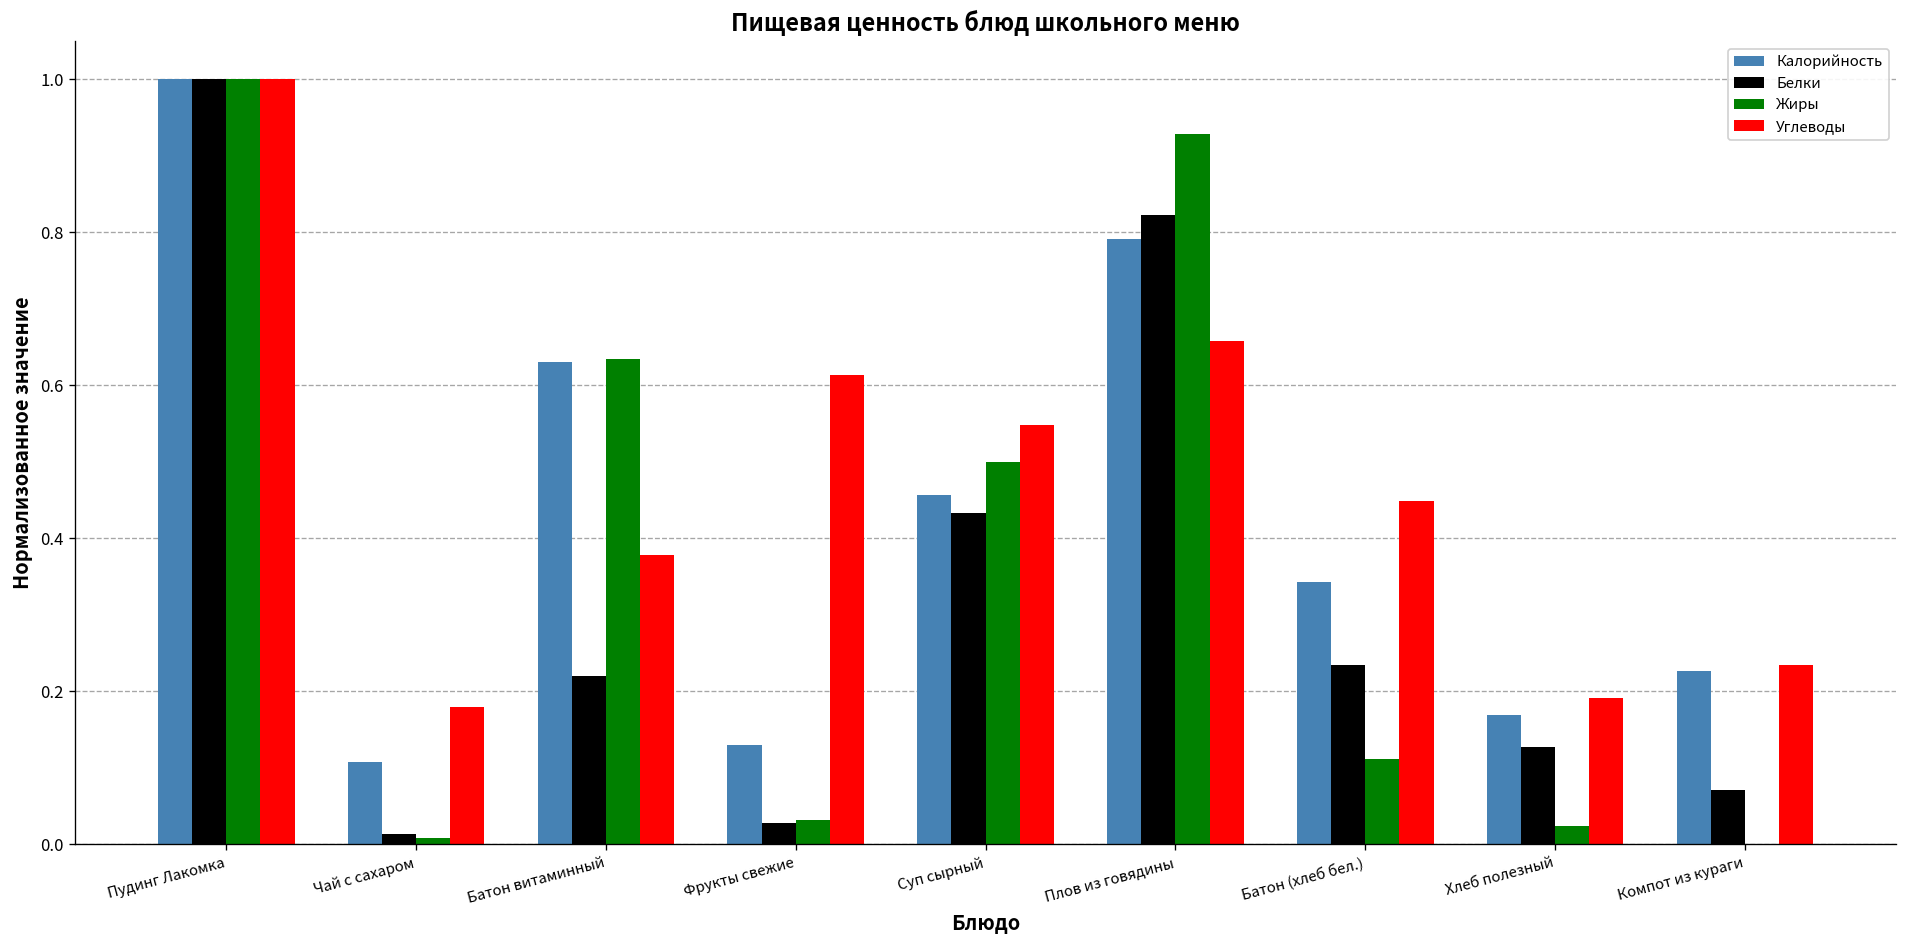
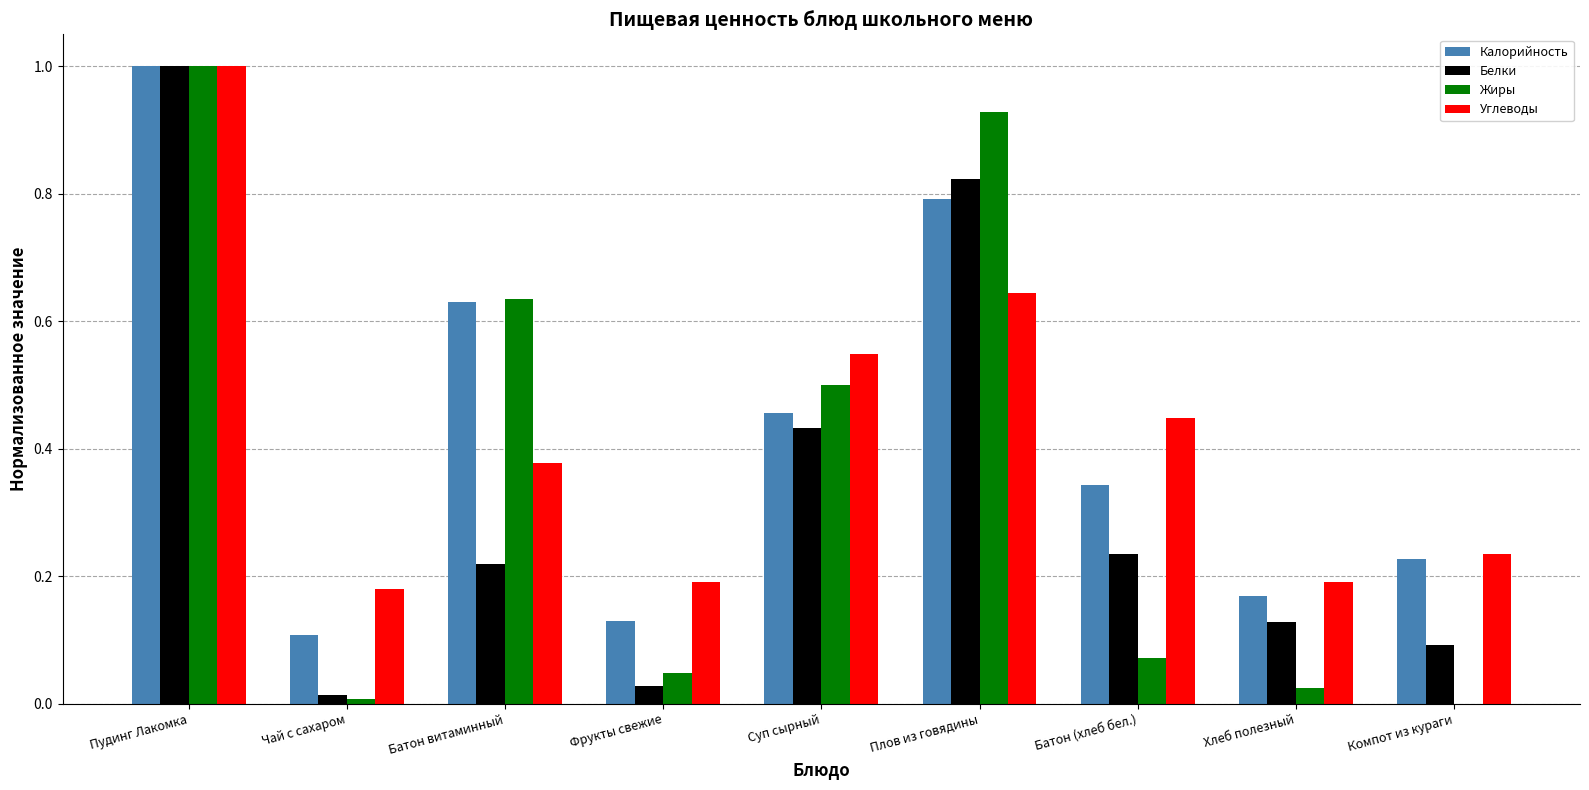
  {
    "Калорийность": {
      "Пудинг Лакомка": 1.00,
      "Чай с сахаром": 0.11,
      "Батон витаминный": 0.63,
      "Фрукты свежие": 0.13,
      "Суп сырный": 0.46,
      "Плов из говядины": 0.79,
      "Батон (хлеб бел.)": 0.34,
      "Хлеб полезный": 0.17,
      "Компот из кураги": 0.23
    },
    "Белки": {
      "Пудинг Лакомка": 1.00,
      "Чай с сахаром": 0.01,
      "Батон витаминный": 0.22,
      "Фрукты свежие": 0.03,
      "Суп сырный": 0.43,
      "Плов из говядины": 0.82,
      "Батон (хлеб бел.)": 0.23,
      "Хлеб полезный": 0.13,
-     "Компот из кураги": 0.07
+     "Компот из кураги": 0.09
    },
    "Жиры": {
      "Пудинг Лакомка": 1.00,
      "Чай с сахаром": 0.01,
      "Батон витаминный": 0.63,
-     "Фрукты свежие": 0.03,
+     "Фрукты свежие": 0.05,
      "Суп сырный": 0.50,
      "Плов из говядины": 0.93,
-     "Батон (хлеб бел.)": 0.11,
+     "Батон (хлеб бел.)": 0.07,
      "Хлеб полезный": 0.02,
      "Компот из кураги": 0.00
    },
    "Углеводы": {
      "Пудинг Лакомка": 1.00,
      "Чай с сахаром": 0.18,
      "Батон витаминный": 0.38,
-     "Фрукты свежие": 0.61,
+     "Фрукты свежие": 0.19,
      "Суп сырный": 0.55,
-     "Плов из говядины": 0.66,
+     "Плов из говядины": 0.64,
      "Батон (хлеб бел.)": 0.45,
      "Хлеб полезный": 0.19,
      "Компот из кураги": 0.23
    }
  }
